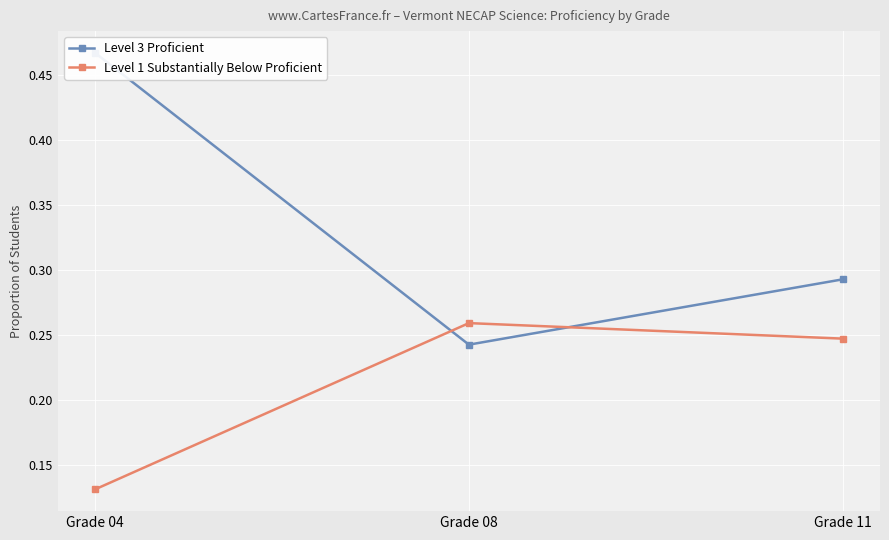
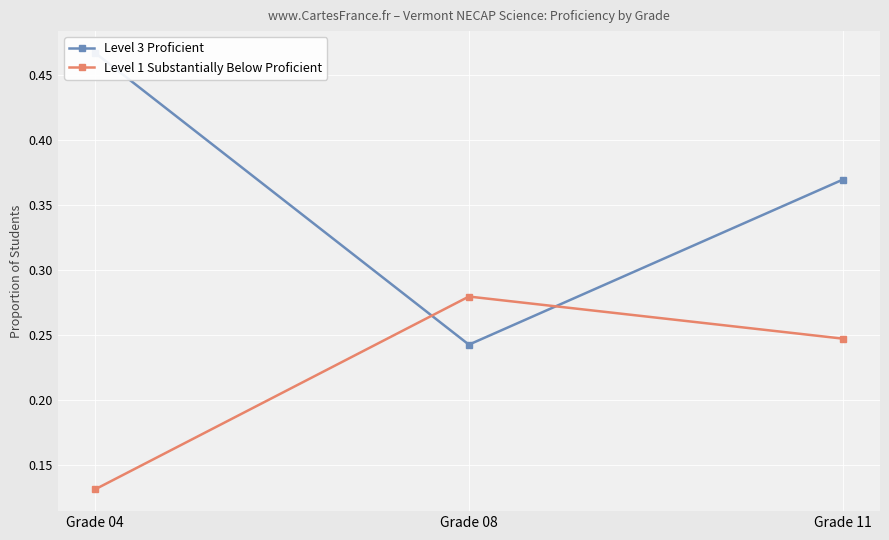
  {
    "Level 3 Proficient": {
      "Grade 08": 0.242,
-     "Grade 11": 0.292
+     "Grade 11": 0.369
    },
    "Level 1 Substantially Below Proficient": {
      "Grade 04": 0.131,
-     "Grade 08": 0.259,
+     "Grade 08": 0.279,
      "Grade 11": 0.247
    }
  }
